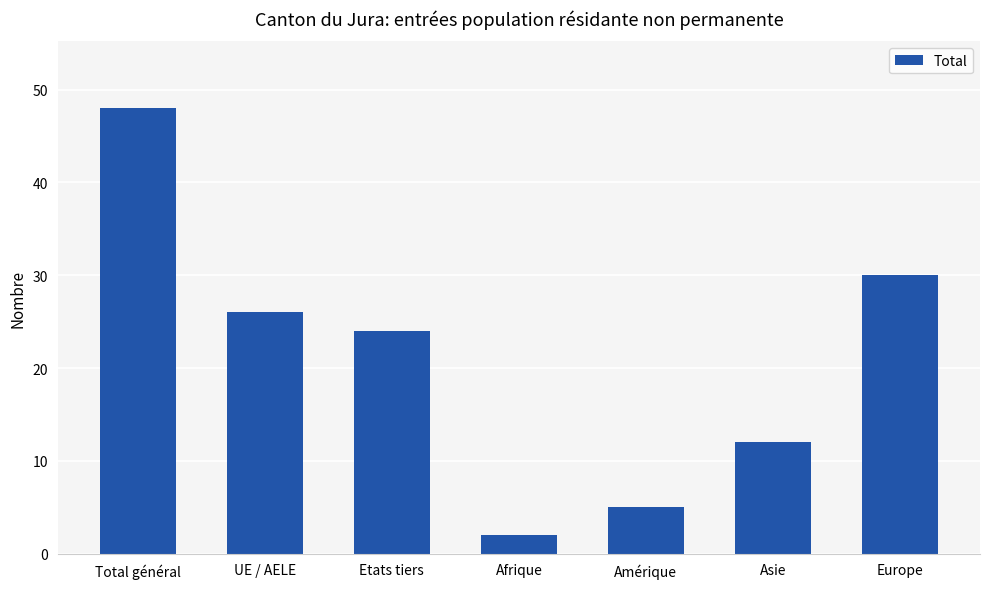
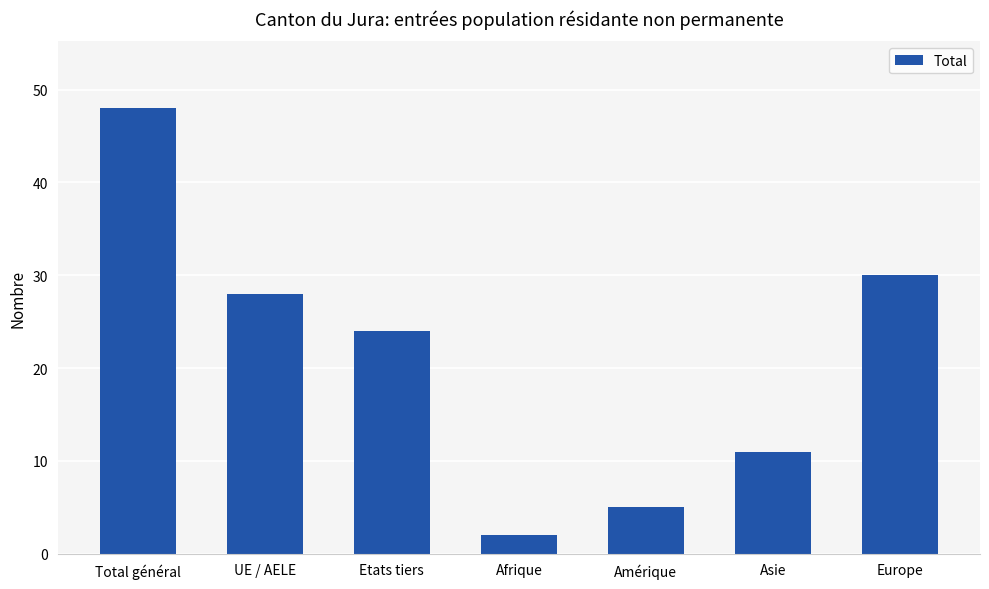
  {
    "Total général": 48,
-   "UE / AELE": 26,
+   "UE / AELE": 28,
    "Etats tiers": 24,
    "Afrique": 2,
    "Amérique": 5,
-   "Asie": 12,
+   "Asie": 11,
    "Europe": 30
  }
